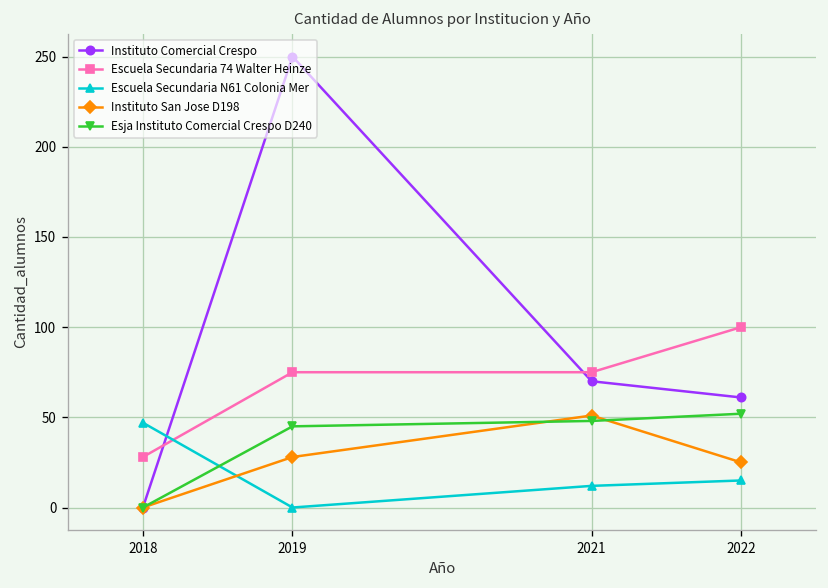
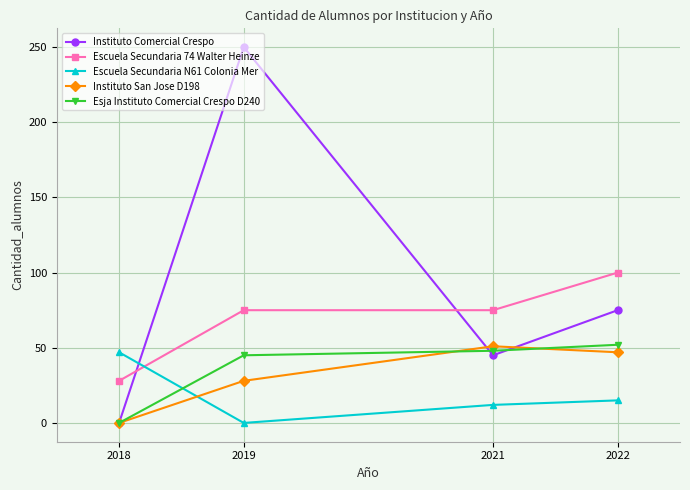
  {
    "Instituto Comercial Crespo": {
-     "2021": 70,
-     "2022": 61
+     "2021": 45,
+     "2022": 75
    },
    "Escuela Secundaria 74 Walter Heinze": {
      "2018": 28,
      "2019": 75,
      "2021": 75,
      "2022": 100
    },
    "Escuela Secundaria N61 Colonia Mer": {
      "2018": 47,
      "2019": 0,
      "2021": 12,
      "2022": 15
    },
    "Instituto San Jose D198": {
      "2019": 28,
      "2021": 51,
-     "2022": 25
+     "2022": 47
    },
    "Esja Instituto Comercial Crespo D240": {
      "2019": 45,
      "2021": 48,
      "2022": 52
    }
  }
